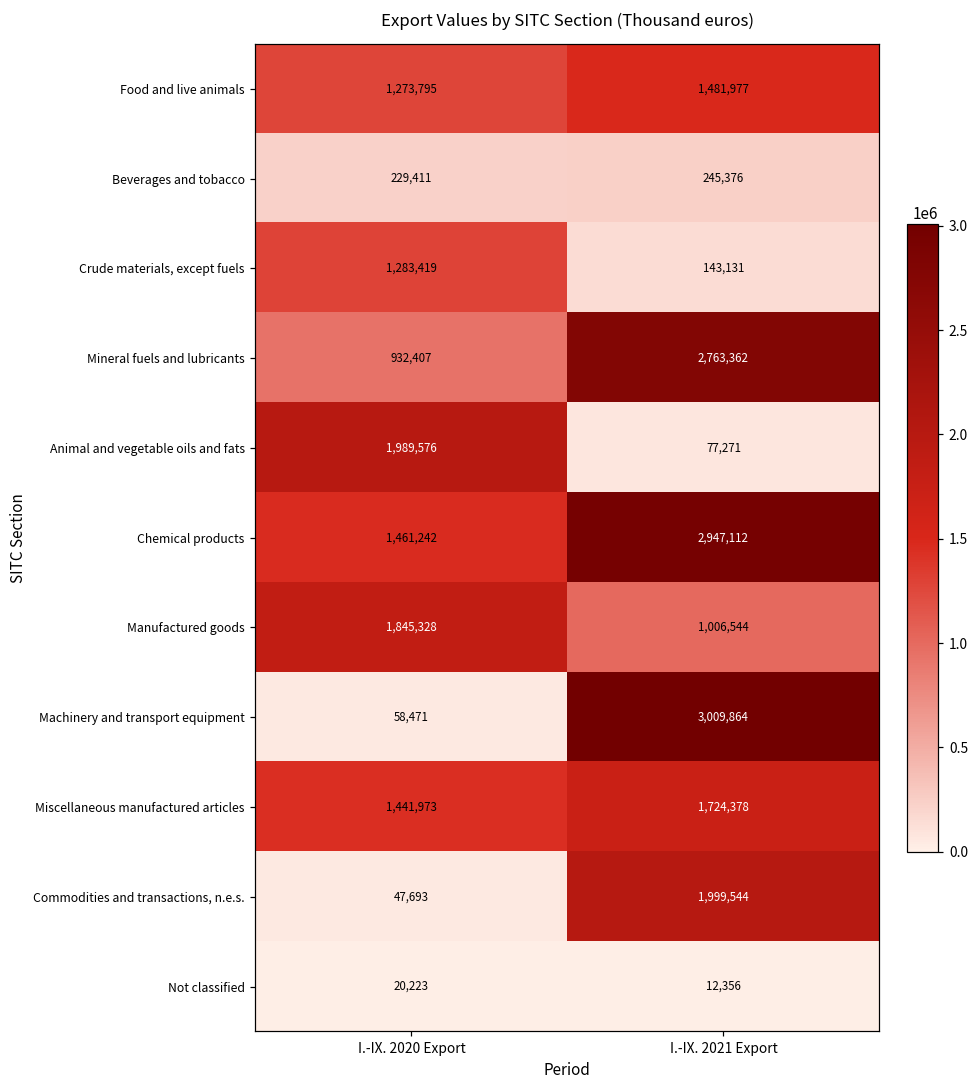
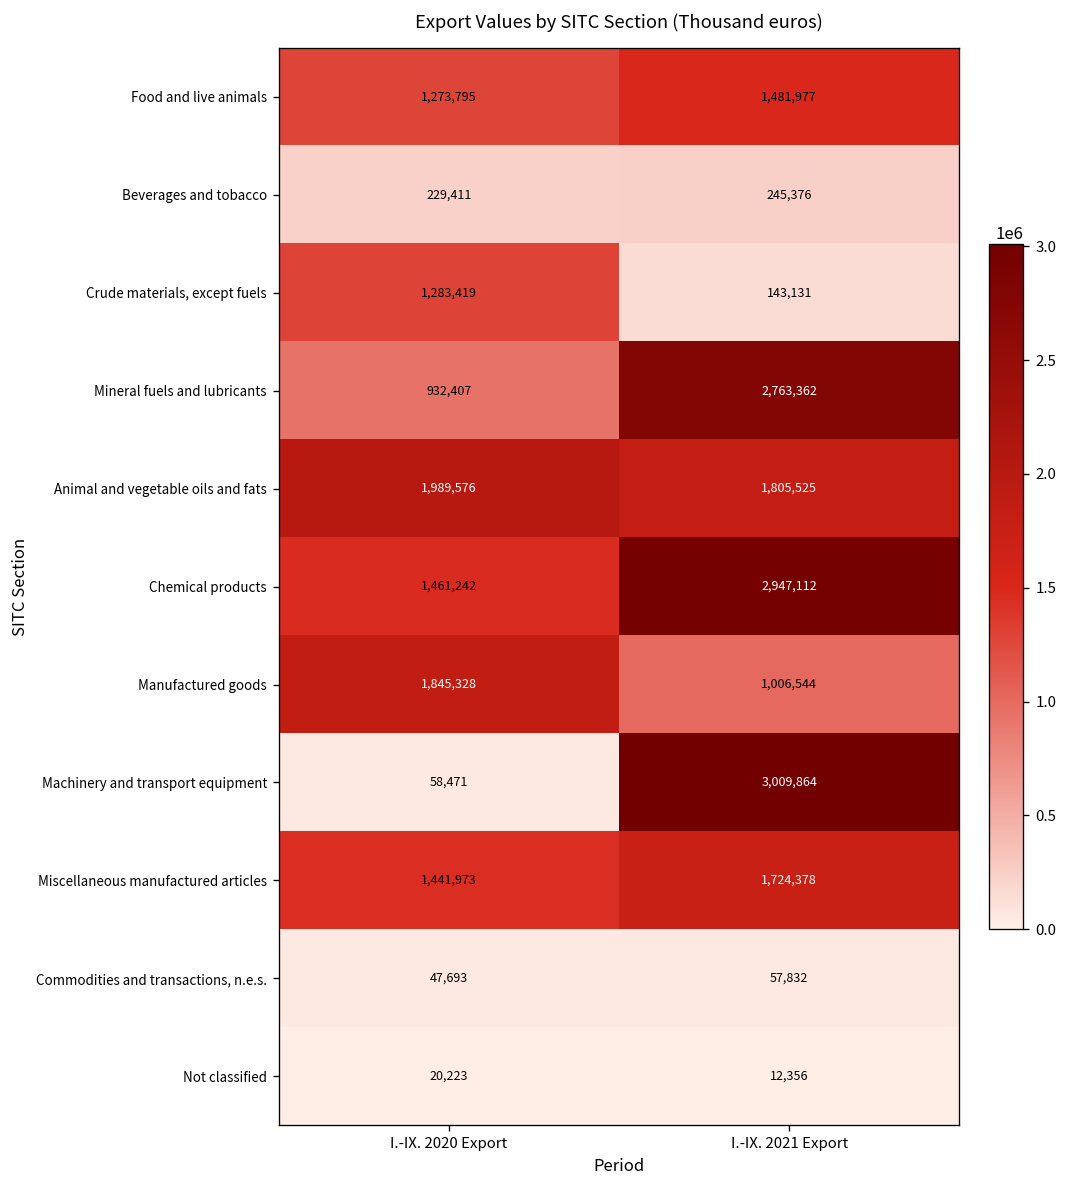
  {
    "Food and live animals": {
      "I.-IX. 2020 Export": "1,273,795",
      "I.-IX. 2021 Export": "1,481,977"
    },
    "Beverages and tobacco": {
      "I.-IX. 2020 Export": "229,411",
      "I.-IX. 2021 Export": "245,376"
    },
    "Crude materials, except fuels": {
      "I.-IX. 2020 Export": "1,283,419",
      "I.-IX. 2021 Export": "143,131"
    },
    "Mineral fuels and lubricants": {
      "I.-IX. 2020 Export": "932,407",
      "I.-IX. 2021 Export": "2,763,362"
    },
    "Animal and vegetable oils and fats": {
      "I.-IX. 2020 Export": "1,989,576",
-     "I.-IX. 2021 Export": "77,271"
+     "I.-IX. 2021 Export": "1,805,525"
    },
    "Chemical products": {
      "I.-IX. 2020 Export": "1,461,242",
      "I.-IX. 2021 Export": "2,947,112"
    },
    "Manufactured goods": {
      "I.-IX. 2020 Export": "1,845,328",
      "I.-IX. 2021 Export": "1,006,544"
    },
    "Machinery and transport equipment": {
      "I.-IX. 2020 Export": "58,471",
      "I.-IX. 2021 Export": "3,009,864"
    },
    "Miscellaneous manufactured articles": {
      "I.-IX. 2020 Export": "1,441,973",
      "I.-IX. 2021 Export": "1,724,378"
    },
    "Commodities and transactions, n.e.s.": {
      "I.-IX. 2020 Export": "47,693",
-     "I.-IX. 2021 Export": "1,999,544"
+     "I.-IX. 2021 Export": "57,832"
    },
    "Not classified": {
      "I.-IX. 2020 Export": "20,223",
      "I.-IX. 2021 Export": "12,356"
    }
  }
